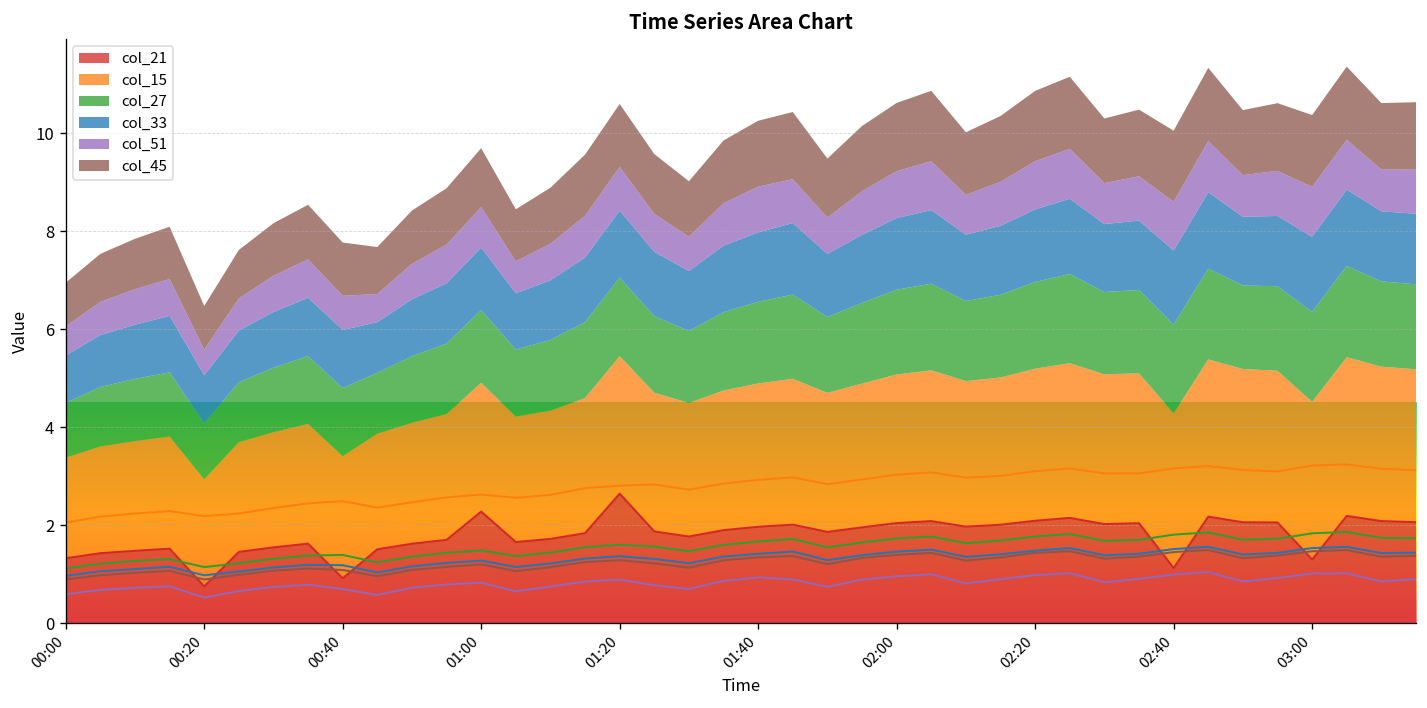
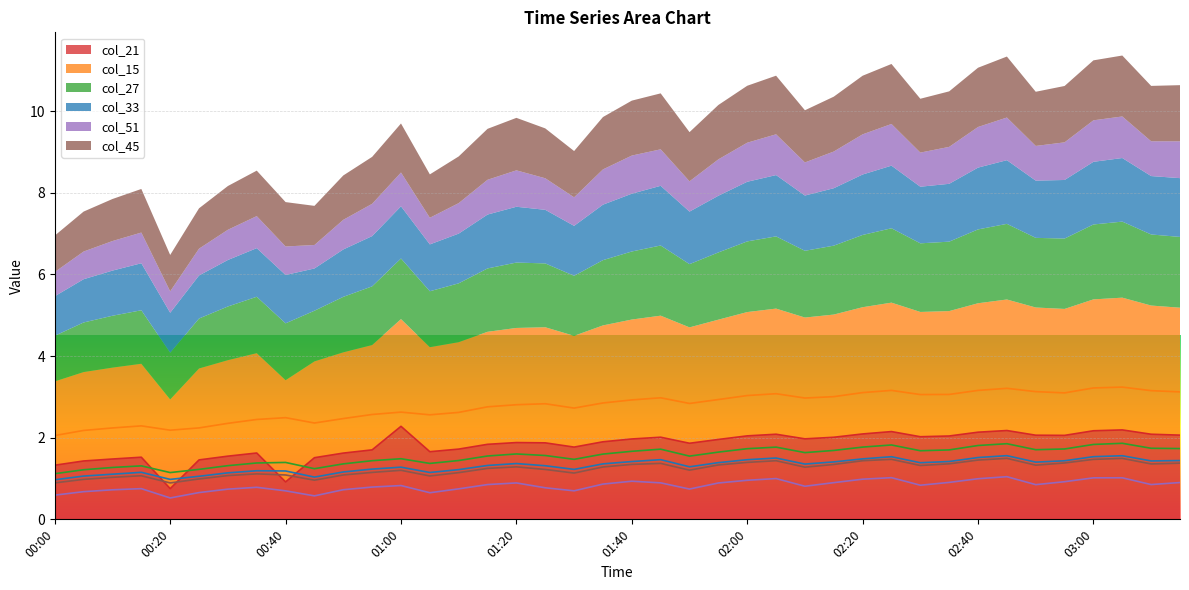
  {
    "col_21": {
      "00:00": 1.3,
      "00:20": 0.8,
      "00:40": 0.9,
      "01:00": 2.3,
-     "01:20": 2.6,
+     "01:20": 1.9,
      "01:40": 2.0,
      "02:00": 2.0,
      "02:20": 2.1,
-     "02:40": 1.1,
-     "03:00": 1.3
+     "02:40": 2.1,
+     "03:00": 2.2
    }
  }
